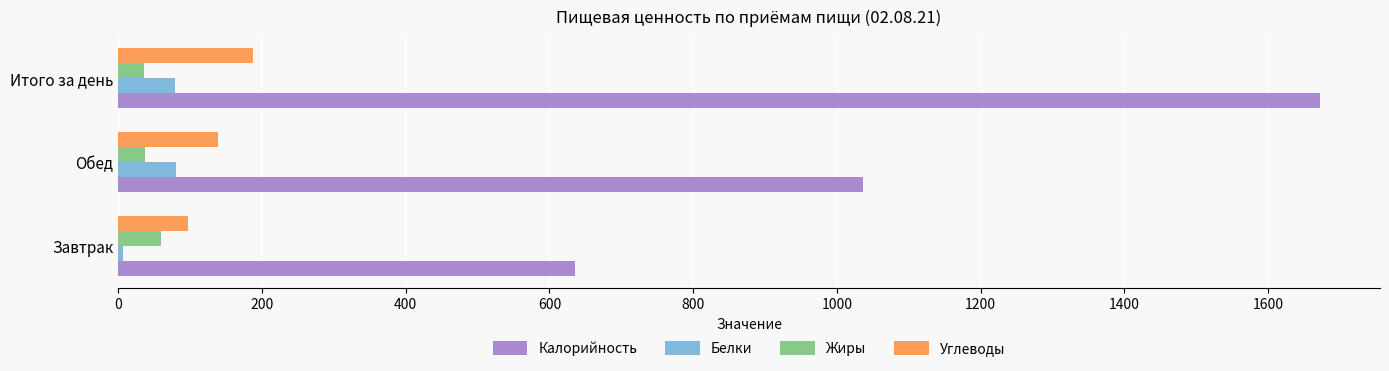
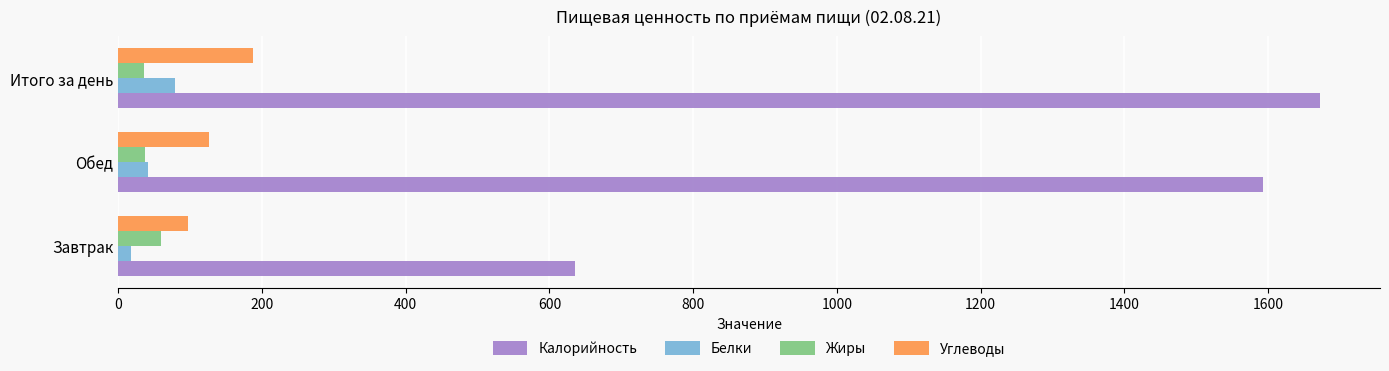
  {
    "Калорийность": {
      "Итого за день": 1670,
-     "Обед": 1040,
+     "Обед": 1590,
      "Завтрак": 640
    },
    "Белки": {
      "Итого за день": 80,
-     "Обед": 80,
-     "Завтрак": 10
+     "Обед": 40,
+     "Завтрак": 20
    },
    "Жиры": {
      "Итого за день": 40,
      "Обед": 40,
      "Завтрак": 60
    },
    "Углеводы": {
      "Итого за день": 190,
-     "Обед": 140,
+     "Обед": 130,
      "Завтрак": 100
    }
  }
